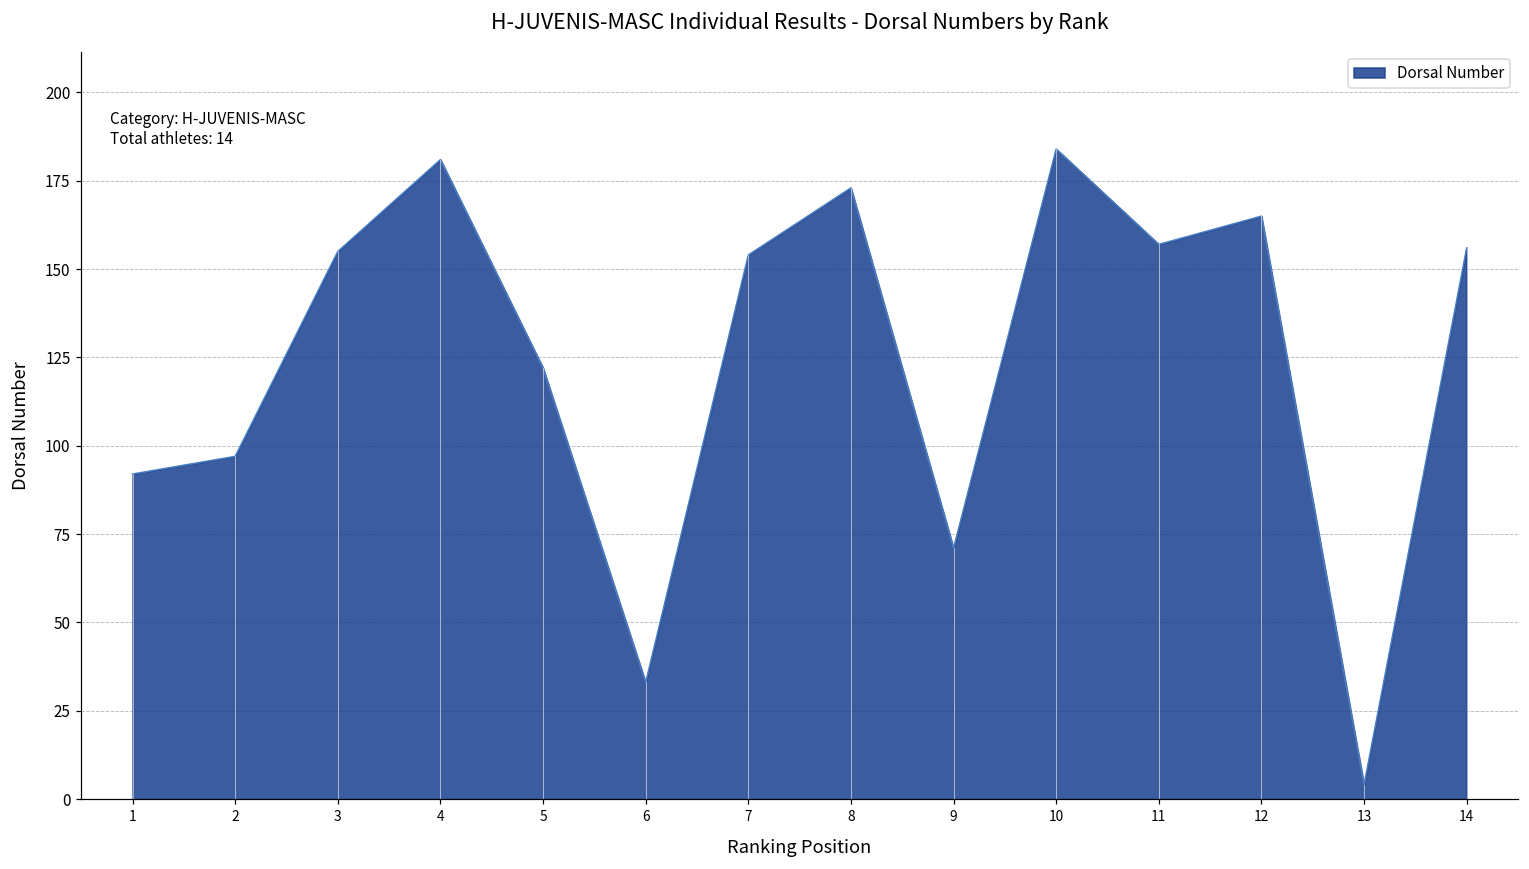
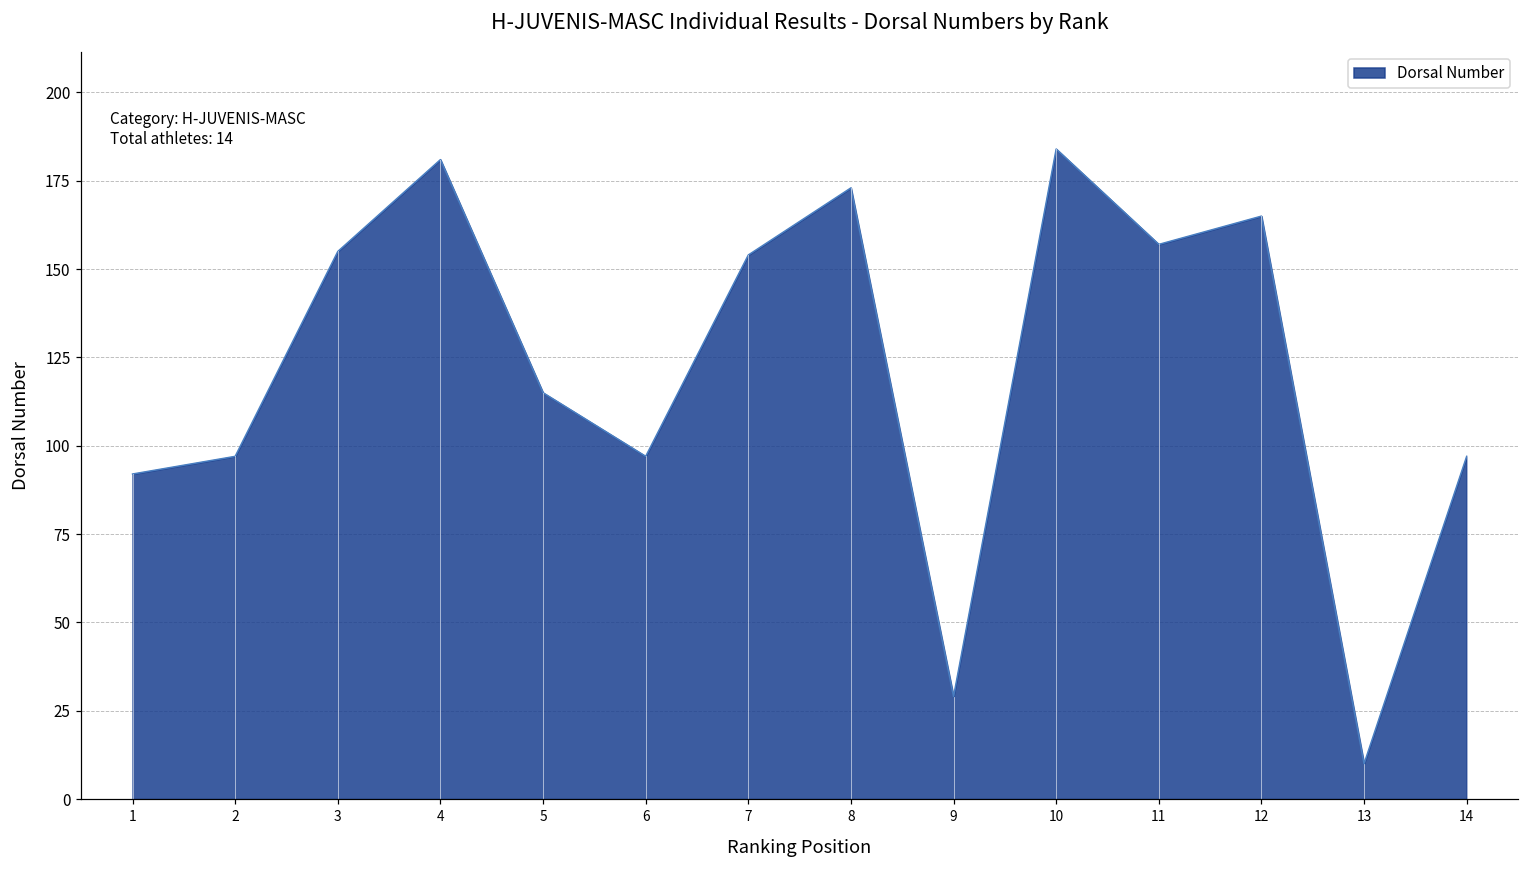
  {
    "Dorsal Number": {
-     "5": 122,
-     "6": 33,
-     "9": 71,
-     "13": 4,
-     "14": 156
+     "5": 115,
+     "6": 97,
+     "9": 29,
+     "13": 10,
+     "14": 97
    }
  }
